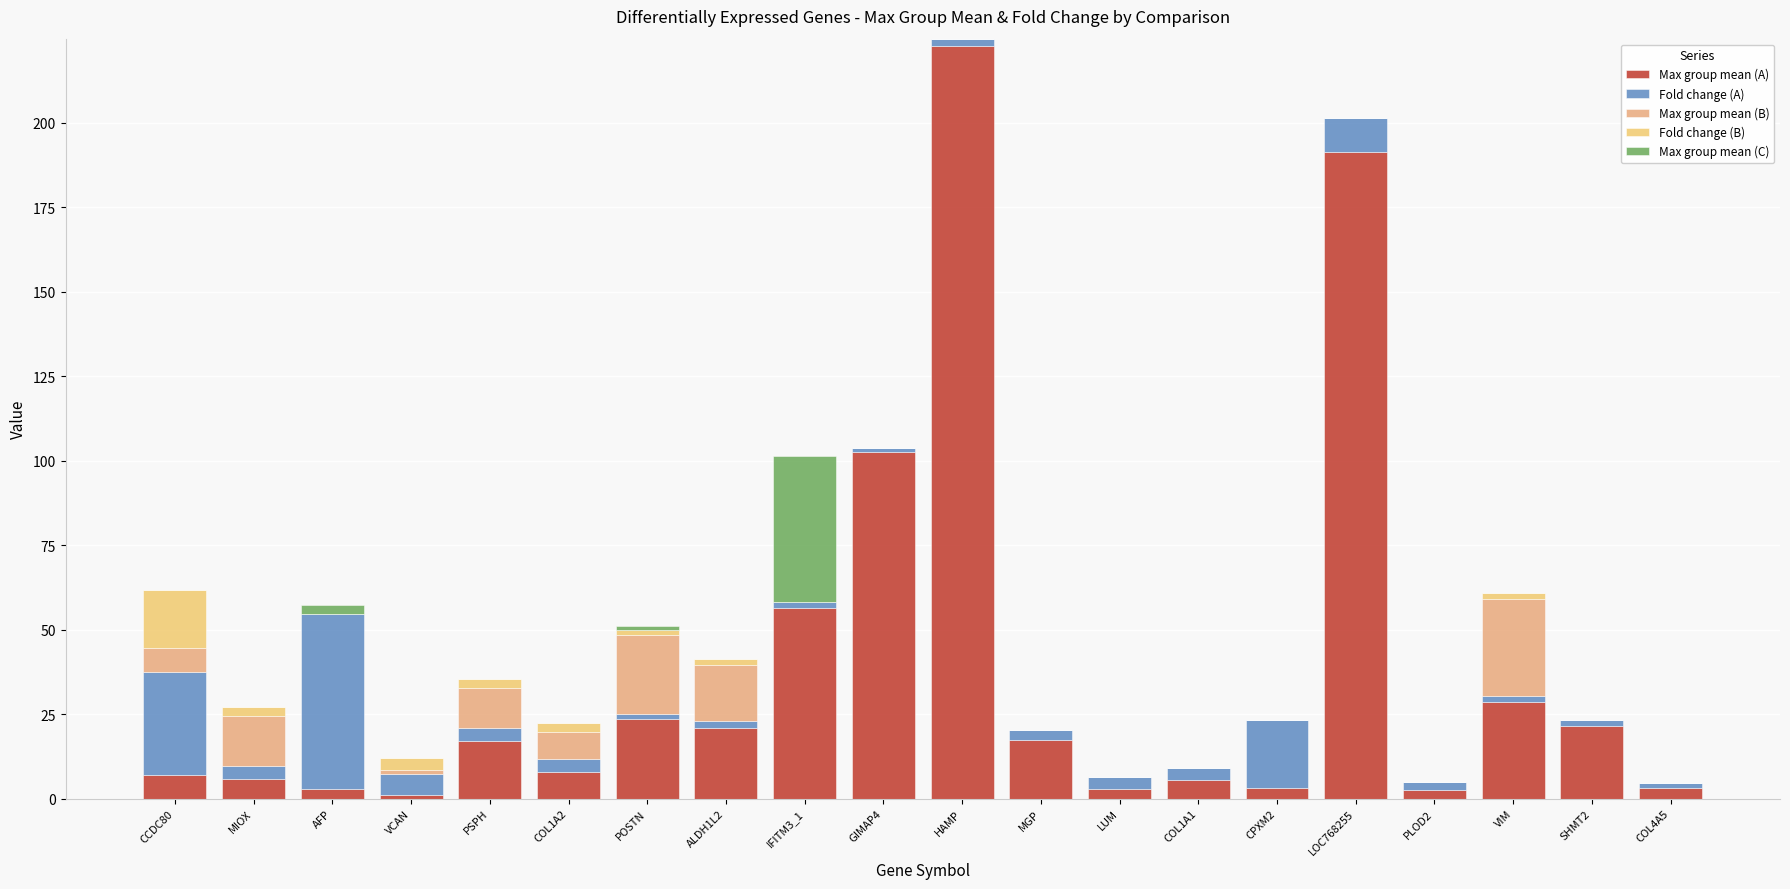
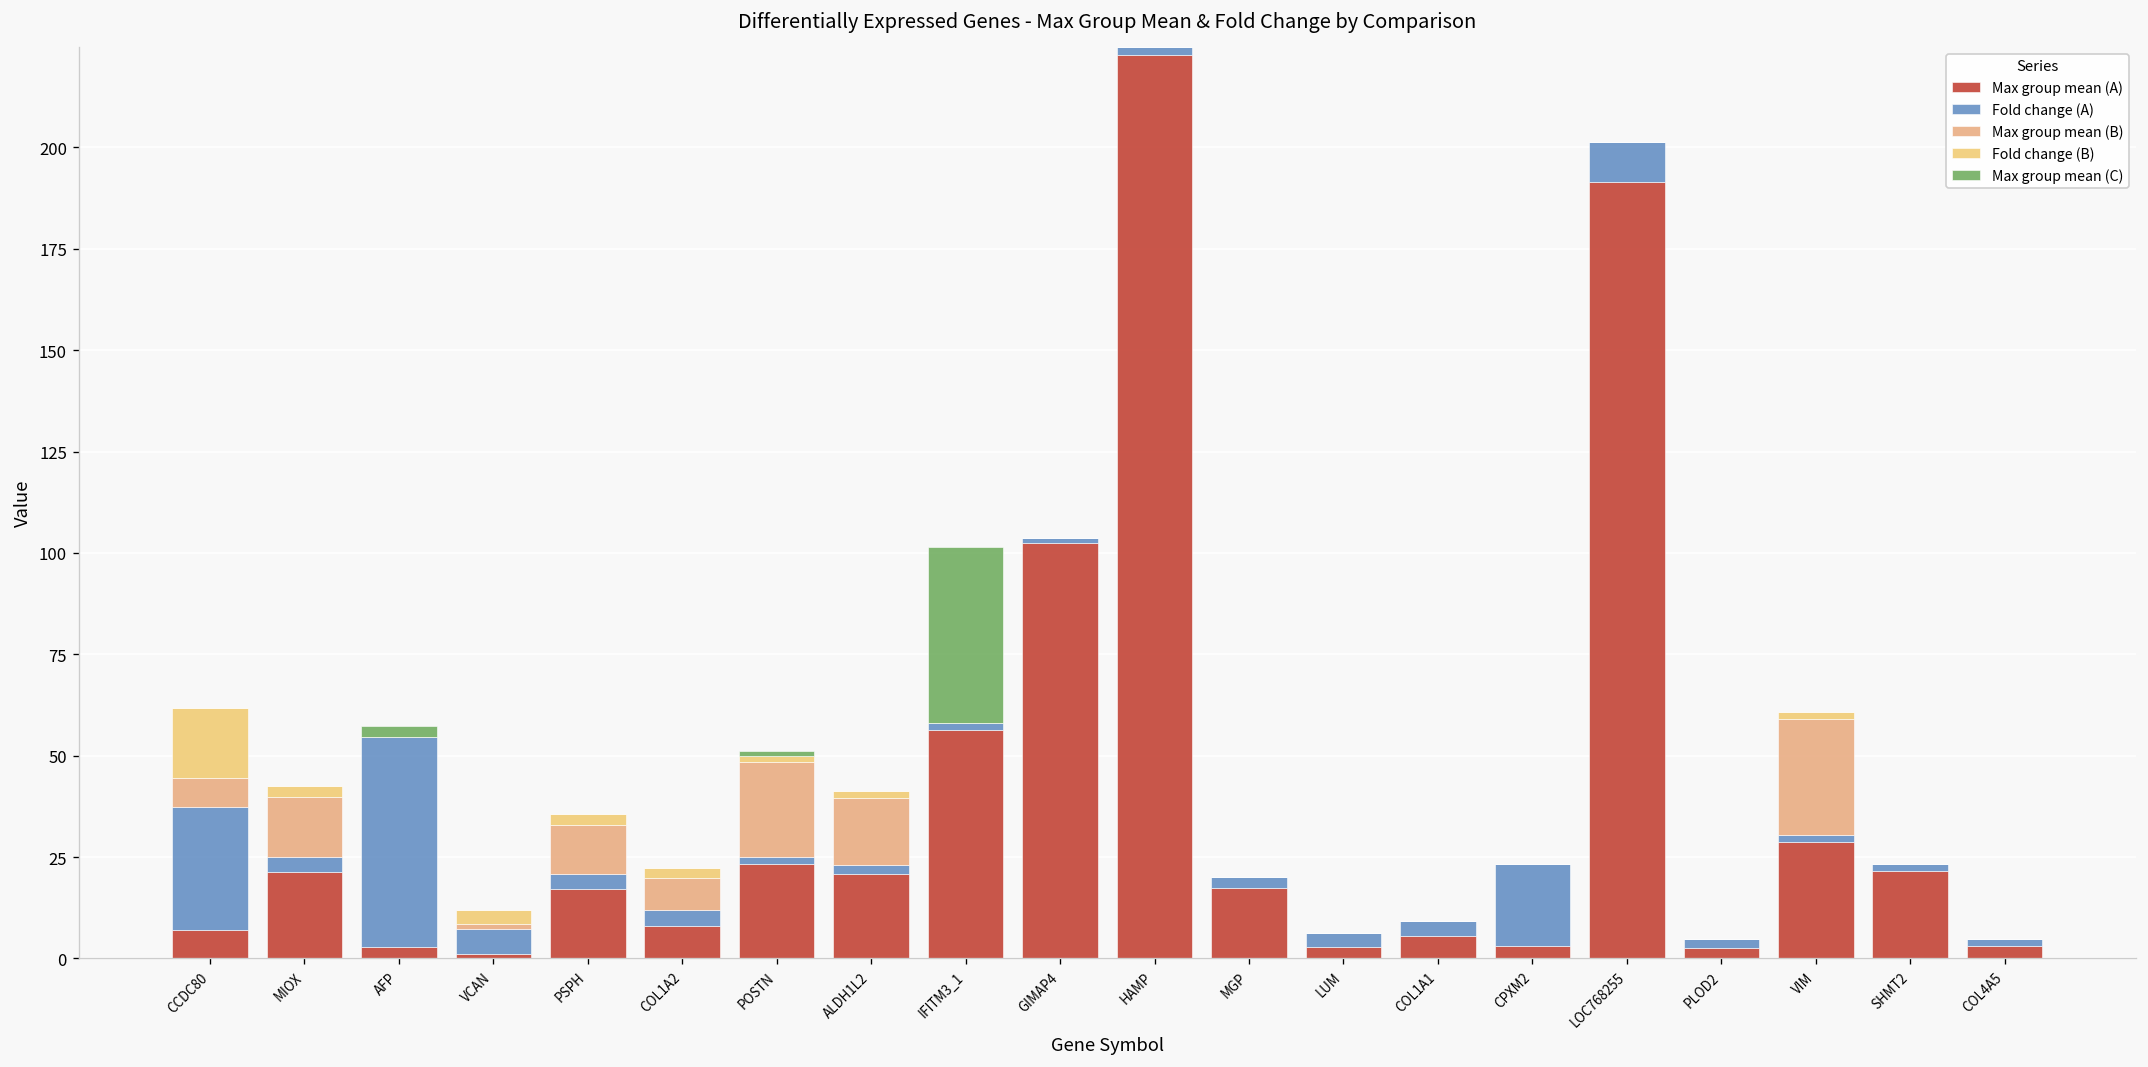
  {
    "Max group mean (A)": {
      "CCDC80": 7,
-     "MIOX": 6,
+     "MIOX": 21,
      "AFP": 3,
      "VCAN": 1,
      "PSPH": 17,
      "COL1A2": 8,
      "POSTN": 23,
      "ALDH1L2": 21,
      "IFITM3_1": 56,
      "GIMAP4": 102,
      "HAMP": 223,
      "MGP": 17,
      "LUM": 3,
      "COL1A1": 6,
      "CPXM2": 3,
      "LOC768255": 191,
      "PLOD2": 2,
      "VIM": 29,
      "SHMT2": 21,
      "COL4A5": 3
    },
    "Fold change (A)": {
      "CCDC80": 30,
      "MIOX": 4,
      "AFP": 52,
      "VCAN": 6,
      "PSPH": 4,
      "COL1A2": 4,
      "POSTN": 2,
      "ALDH1L2": 2,
      "IFITM3_1": 2,
      "GIMAP4": 1,
      "HAMP": 2,
      "MGP": 3,
      "LUM": 3,
      "COL1A1": 4,
      "CPXM2": 20,
      "LOC768255": 10,
      "PLOD2": 2,
      "VIM": 2,
      "SHMT2": 2,
      "COL4A5": 2
    },
    "Max group mean (C)": {
      "CCDC80": 0,
      "MIOX": 0,
      "AFP": 3,
      "VCAN": 0,
      "PSPH": 0,
      "COL1A2": 0,
      "POSTN": 1,
      "ALDH1L2": 0,
      "IFITM3_1": 43,
      "GIMAP4": 0,
      "HAMP": 0,
      "MGP": 0,
      "LUM": 0,
      "COL1A1": 0,
      "CPXM2": 0,
      "LOC768255": 0,
      "PLOD2": 0,
      "VIM": 0,
      "SHMT2": 0,
      "COL4A5": 0
    }
  }
